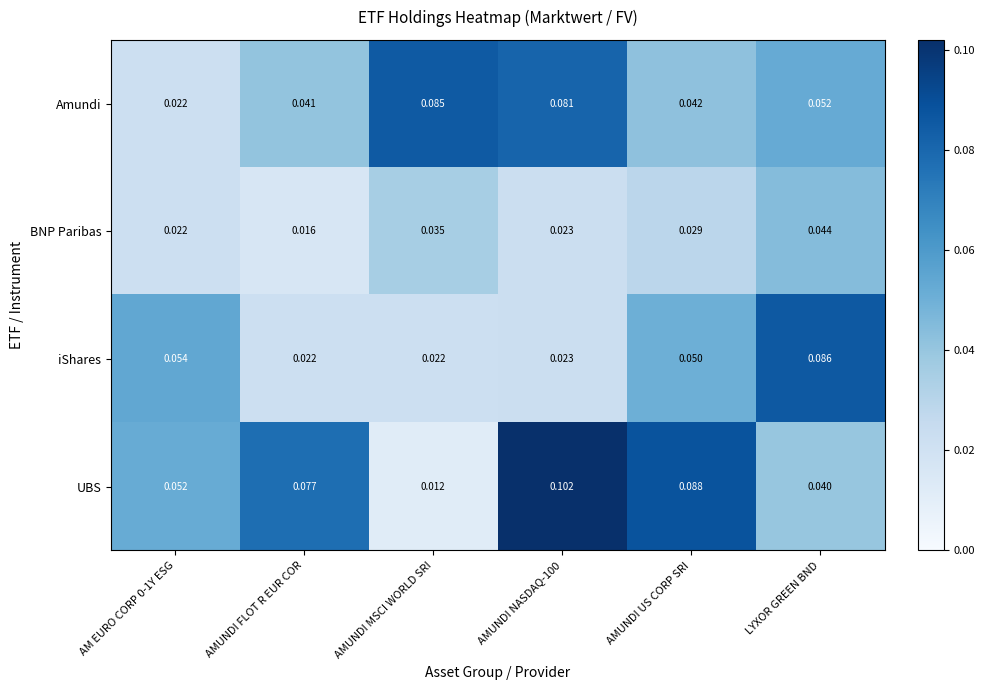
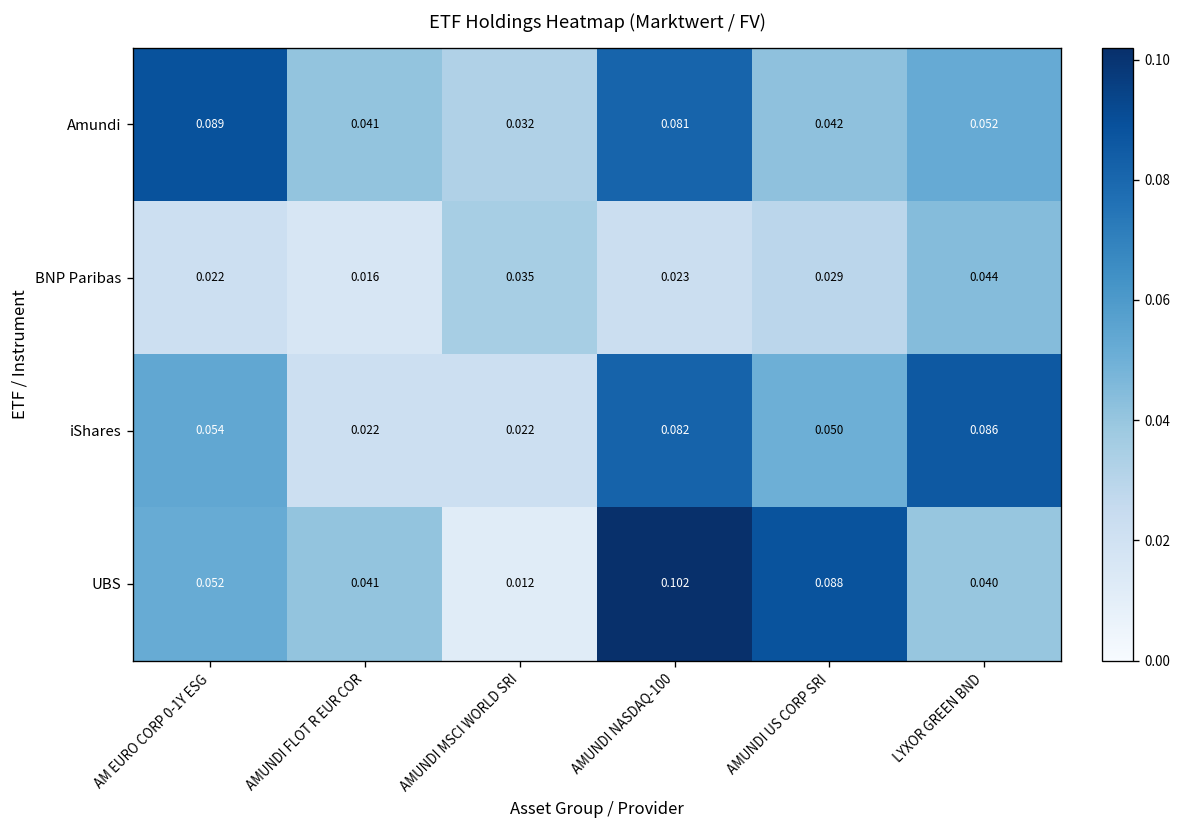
  {
    "Amundi": {
-     "AM EURO CORP 0-1Y ESG": 0.022,
+     "AM EURO CORP 0-1Y ESG": 0.089,
      "AMUNDI FLOT R EUR COR": 0.041,
-     "AMUNDI MSCI WORLD SRI": 0.085,
+     "AMUNDI MSCI WORLD SRI": 0.032,
      "AMUNDI NASDAQ-100": 0.081,
      "AMUNDI US CORP SRI": 0.042,
      "LYXOR GREEN BND": 0.052
    },
    "BNP Paribas": {
      "AM EURO CORP 0-1Y ESG": 0.022,
      "AMUNDI FLOT R EUR COR": 0.016,
      "AMUNDI MSCI WORLD SRI": 0.035,
      "AMUNDI NASDAQ-100": 0.023,
      "AMUNDI US CORP SRI": 0.029,
      "LYXOR GREEN BND": 0.044
    },
    "iShares": {
      "AM EURO CORP 0-1Y ESG": 0.054,
      "AMUNDI FLOT R EUR COR": 0.022,
      "AMUNDI MSCI WORLD SRI": 0.022,
-     "AMUNDI NASDAQ-100": 0.023,
+     "AMUNDI NASDAQ-100": 0.082,
      "AMUNDI US CORP SRI": 0.050,
      "LYXOR GREEN BND": 0.086
    },
    "UBS": {
      "AM EURO CORP 0-1Y ESG": 0.052,
-     "AMUNDI FLOT R EUR COR": 0.077,
+     "AMUNDI FLOT R EUR COR": 0.041,
      "AMUNDI MSCI WORLD SRI": 0.012,
      "AMUNDI NASDAQ-100": 0.102,
      "AMUNDI US CORP SRI": 0.088,
      "LYXOR GREEN BND": 0.040
    }
  }
